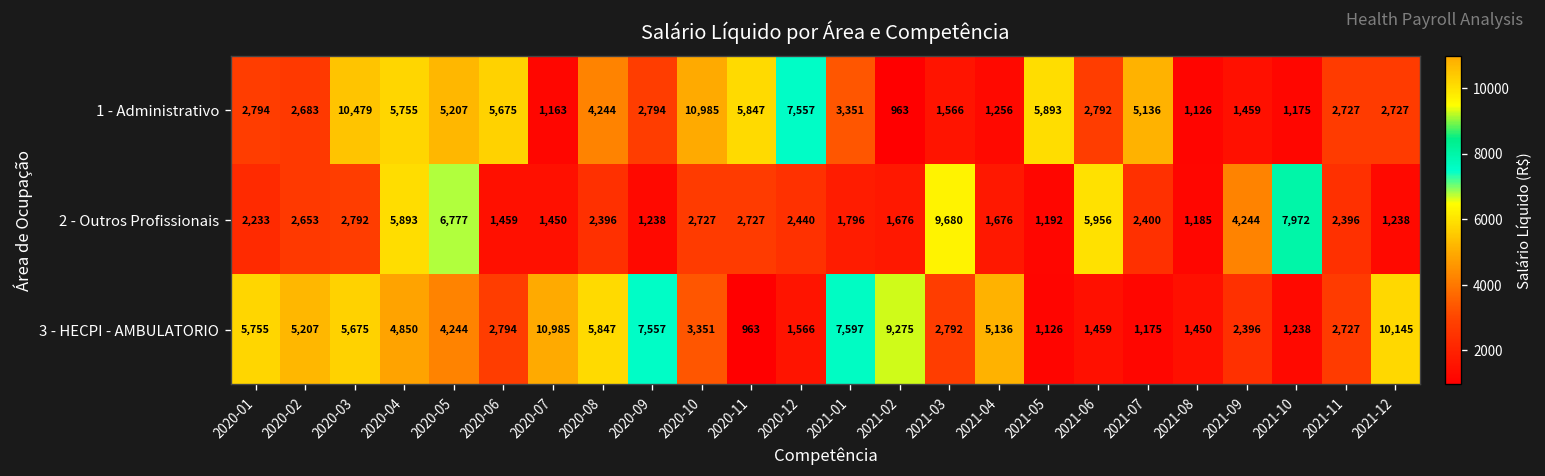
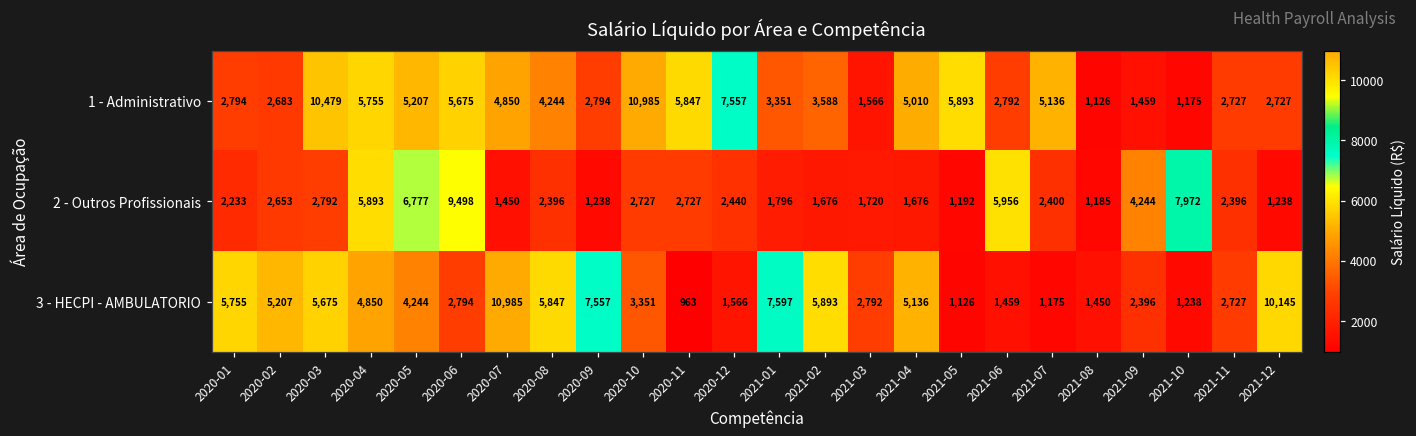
  {
    "1 - Administrativo": {
      "2020-01": "2,794",
      "2020-02": "2,683",
      "2020-03": "10,479",
      "2020-04": "5,755",
      "2020-05": "5,207",
      "2020-06": "5,675",
-     "2020-07": "1,163",
+     "2020-07": "4,850",
      "2020-08": "4,244",
      "2020-09": "2,794",
      "2020-10": "10,985",
      "2020-11": "5,847",
      "2020-12": "7,557",
      "2021-01": "3,351",
-     "2021-02": "963",
+     "2021-02": "3,588",
      "2021-03": "1,566",
-     "2021-04": "1,256",
+     "2021-04": "5,010",
      "2021-05": "5,893",
      "2021-06": "2,792",
      "2021-07": "5,136",
      "2021-08": "1,126",
      "2021-09": "1,459",
      "2021-10": "1,175",
      "2021-11": "2,727",
      "2021-12": "2,727"
    },
    "2 - Outros Profissionais": {
      "2020-01": "2,233",
      "2020-02": "2,653",
      "2020-03": "2,792",
      "2020-04": "5,893",
      "2020-05": "6,777",
-     "2020-06": "1,459",
+     "2020-06": "9,498",
      "2020-07": "1,450",
      "2020-08": "2,396",
      "2020-09": "1,238",
      "2020-10": "2,727",
      "2020-11": "2,727",
      "2020-12": "2,440",
      "2021-01": "1,796",
      "2021-02": "1,676",
-     "2021-03": "9,680",
+     "2021-03": "1,720",
      "2021-04": "1,676",
      "2021-05": "1,192",
      "2021-06": "5,956",
      "2021-07": "2,400",
      "2021-08": "1,185",
      "2021-09": "4,244",
      "2021-10": "7,972",
      "2021-11": "2,396",
      "2021-12": "1,238"
    },
    "3 - HECPI - AMBULATORIO": {
      "2020-01": "5,755",
      "2020-02": "5,207",
      "2020-03": "5,675",
      "2020-04": "4,850",
      "2020-05": "4,244",
      "2020-06": "2,794",
      "2020-07": "10,985",
      "2020-08": "5,847",
      "2020-09": "7,557",
      "2020-10": "3,351",
      "2020-11": "963",
      "2020-12": "1,566",
      "2021-01": "7,597",
-     "2021-02": "9,275",
+     "2021-02": "5,893",
      "2021-03": "2,792",
      "2021-04": "5,136",
      "2021-05": "1,126",
      "2021-06": "1,459",
      "2021-07": "1,175",
      "2021-08": "1,450",
      "2021-09": "2,396",
      "2021-10": "1,238",
      "2021-11": "2,727",
      "2021-12": "10,145"
    }
  }
